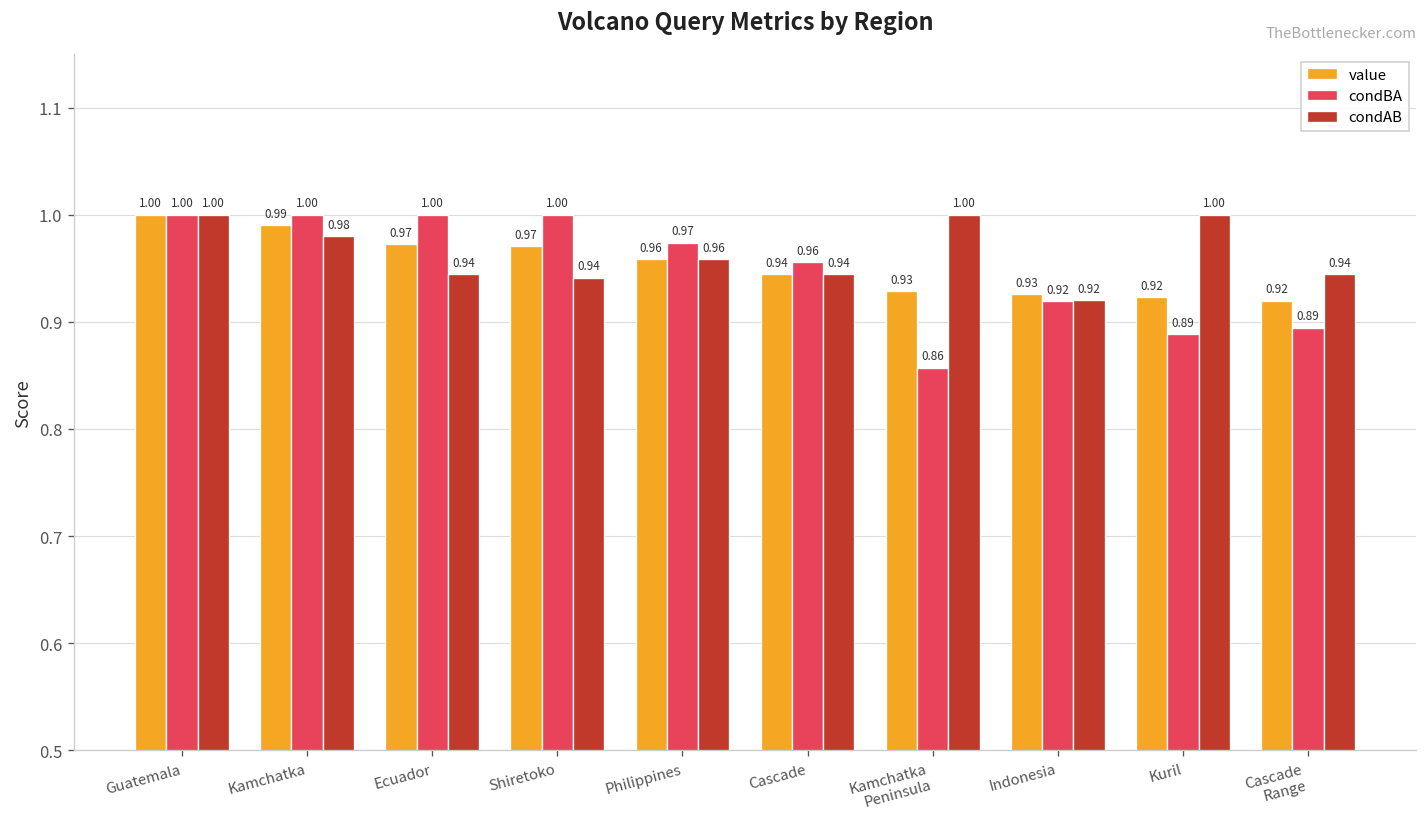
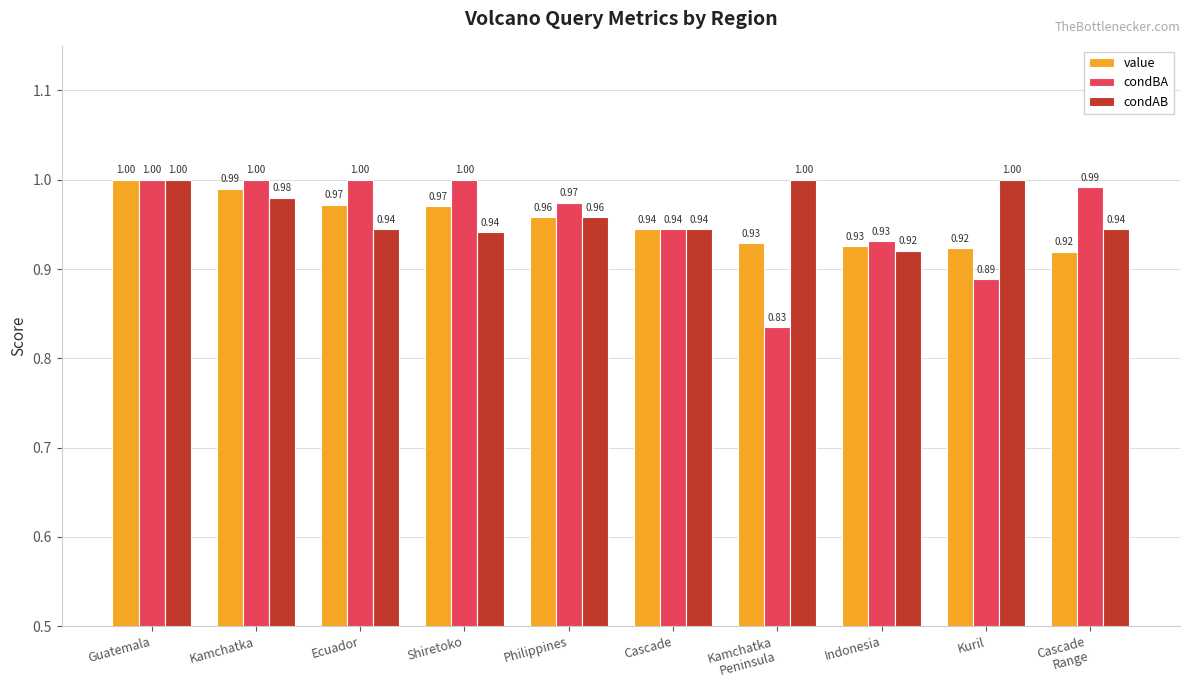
  {
    "value": {
      "Guatemala": 1.00,
      "Kamchatka": 0.99,
      "Ecuador": 0.97,
      "Shiretoko": 0.97,
      "Philippines": 0.96,
      "Cascade": 0.94,
      "Kamchatka Peninsula": 0.93,
      "Indonesia": 0.93,
      "Kuril": 0.92,
      "Cascade Range": 0.92
    },
    "condBA": {
      "Guatemala": 1.00,
      "Kamchatka": 1.00,
      "Ecuador": 1.00,
      "Shiretoko": 1.00,
      "Philippines": 0.97,
-     "Cascade": 0.96,
-     "Kamchatka Peninsula": 0.86,
-     "Indonesia": 0.92,
+     "Cascade": 0.94,
+     "Kamchatka Peninsula": 0.83,
+     "Indonesia": 0.93,
      "Kuril": 0.89,
-     "Cascade Range": 0.89
+     "Cascade Range": 0.99
    },
    "condAB": {
      "Guatemala": 1.00,
      "Kamchatka": 0.98,
      "Ecuador": 0.94,
      "Shiretoko": 0.94,
      "Philippines": 0.96,
      "Cascade": 0.94,
      "Kamchatka Peninsula": 1.00,
      "Indonesia": 0.92,
      "Kuril": 1.00,
      "Cascade Range": 0.94
    }
  }
